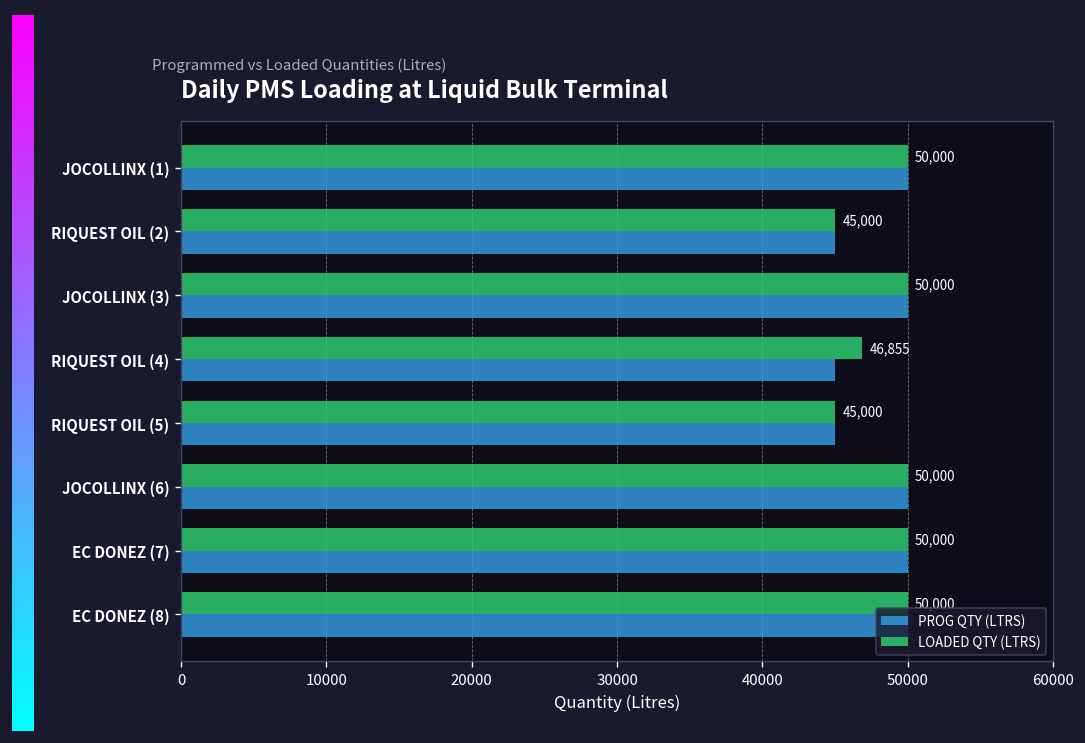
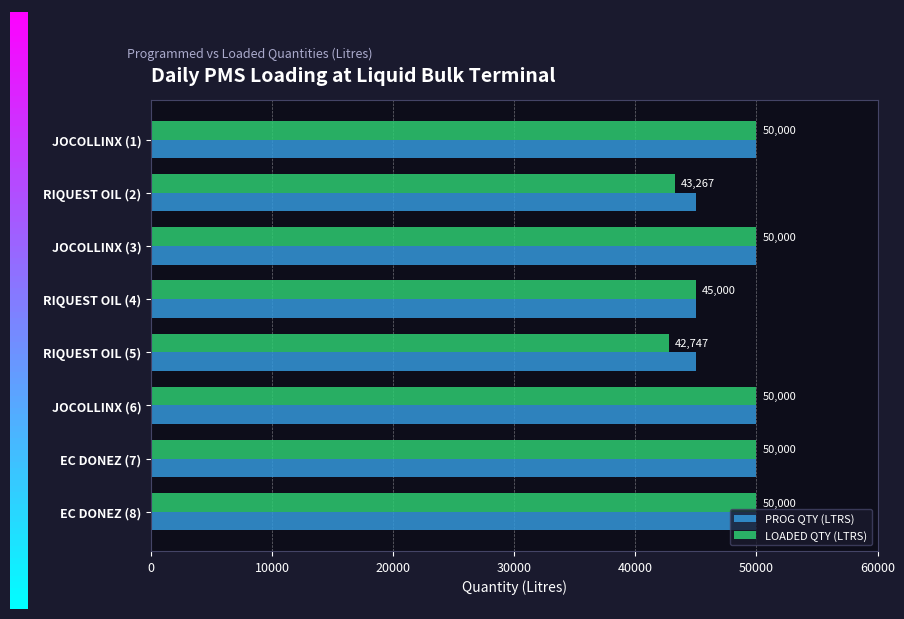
  {
    "Daily PMS Loading at Liquid Bulk Terminal": {
      "PROG QTY (LTRS)": {
        "RIQUEST OIL (2)": "45000",
        "RIQUEST OIL (5)": "45000"
      },
      "LOADED QTY (LTRS)": {
        "JOCOLLINX (1)": "50,000",
-       "RIQUEST OIL (2)": "45,000",
+       "RIQUEST OIL (2)": "43,267",
        "JOCOLLINX (3)": "50,000",
-       "RIQUEST OIL (4)": "46,855",
-       "RIQUEST OIL (5)": "45,000",
+       "RIQUEST OIL (4)": "45,000",
+       "RIQUEST OIL (5)": "42,747",
        "JOCOLLINX (6)": "50,000",
        "EC DONEZ (7)": "50,000",
        "EC DONEZ (8)": "50,000"
      }
    }
  }
